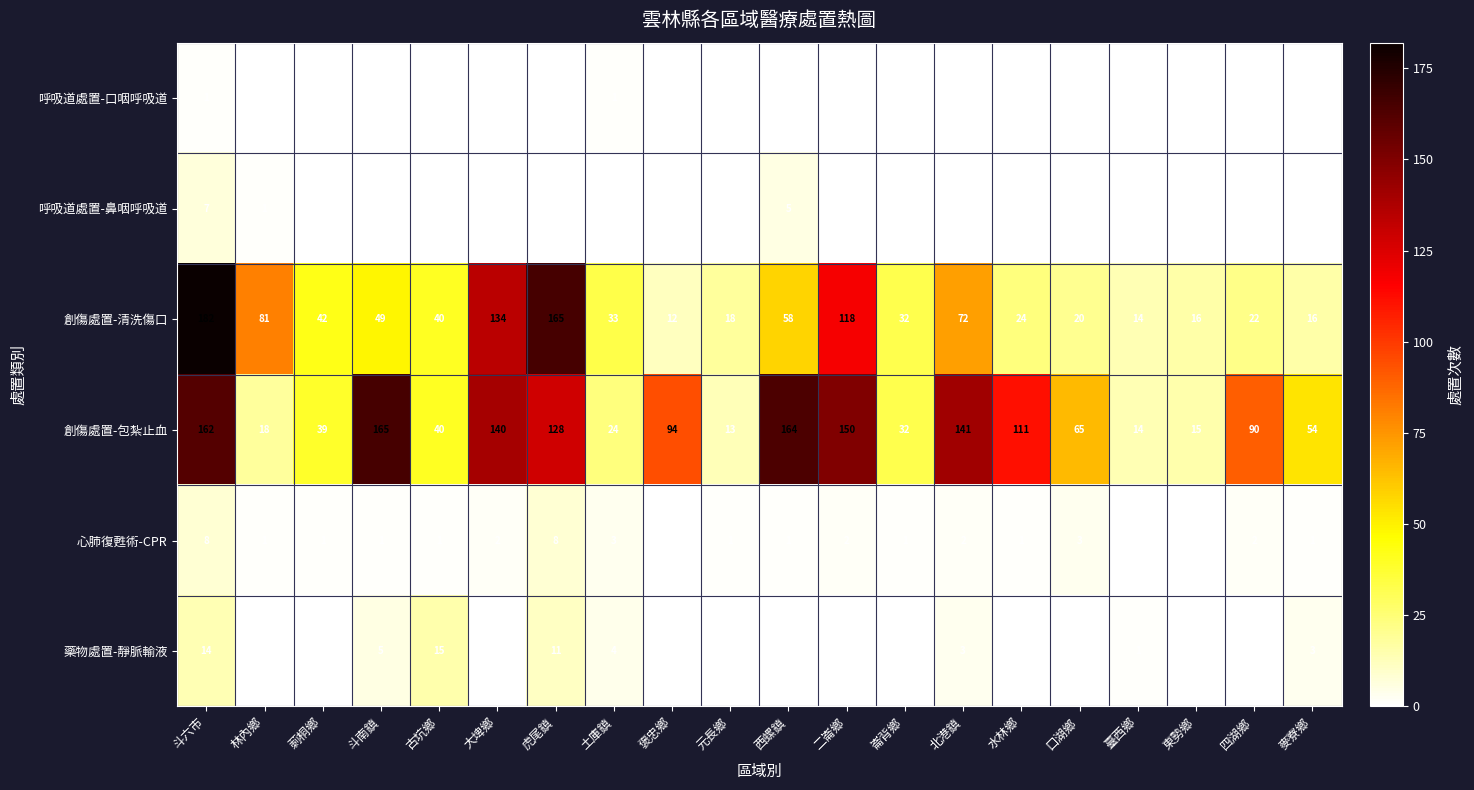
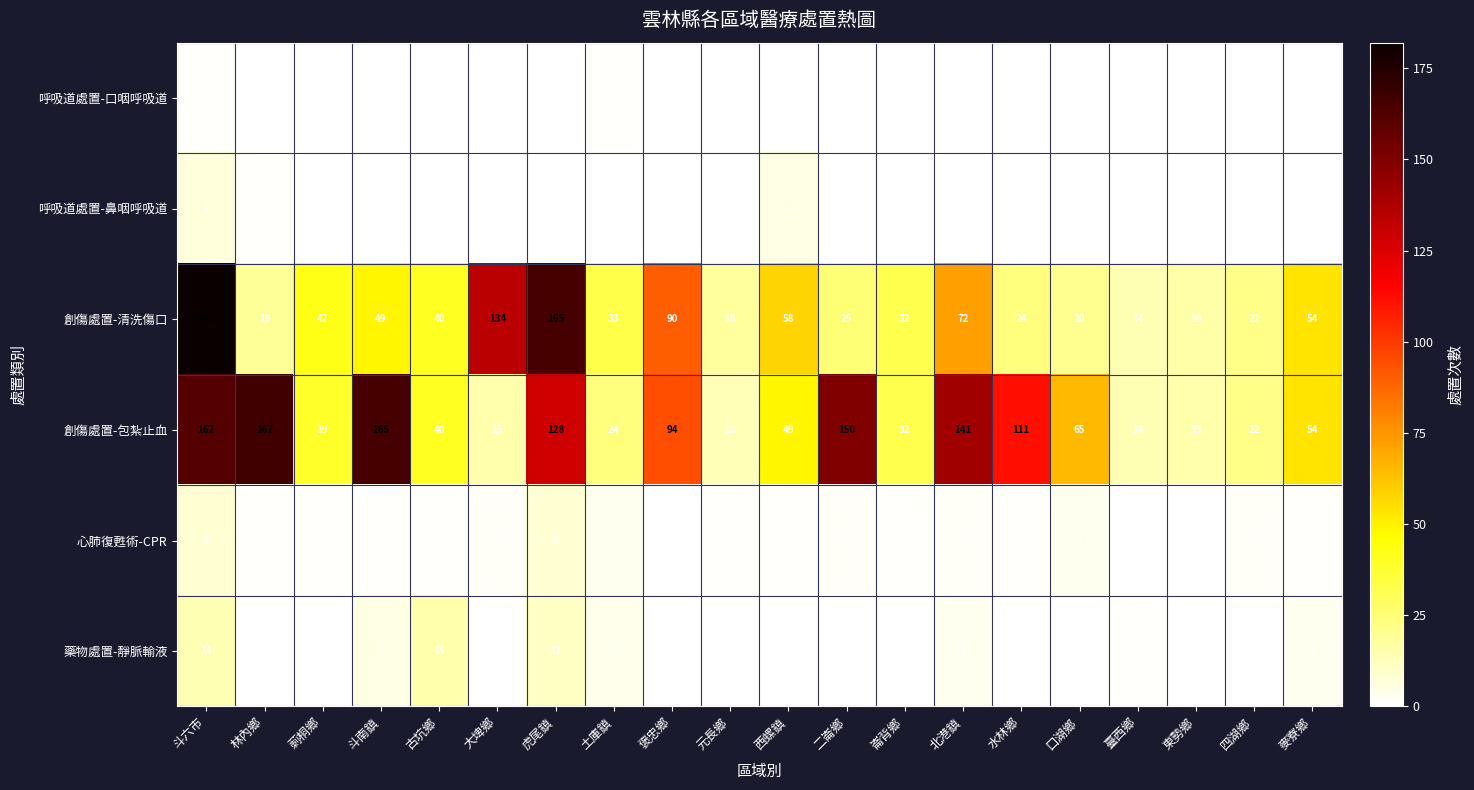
  {
    "創傷處置-清洗傷口": {
-     "林內鄉": 81,
+     "林內鄉": 19,
      "莿桐鄉": 42,
      "斗南鎮": 49,
      "古坑鄉": 40,
      "大埤鄉": 134,
      "虎尾鎮": 165,
      "土庫鎮": 33,
-     "褒忠鄉": 12,
+     "褒忠鄉": 90,
      "元長鄉": 18,
      "西螺鎮": 58,
-     "二崙鄉": 118,
+     "二崙鄉": 25,
      "崙背鄉": 32,
      "北港鎮": 72,
      "水林鄉": 24,
      "口湖鄉": 20,
      "臺西鄉": 14,
      "東勢鄉": 16,
      "四湖鄉": 22,
-     "麥寮鄉": 16
+     "麥寮鄉": 54
    },
    "創傷處置-包紮止血": {
      "斗六市": 162,
-     "林內鄉": 18,
+     "林內鄉": 167,
      "莿桐鄉": 39,
      "斗南鎮": 165,
      "古坑鄉": 40,
-     "大埤鄉": 140,
+     "大埤鄉": 15,
      "虎尾鎮": 128,
      "土庫鎮": 24,
      "褒忠鄉": 94,
      "元長鄉": 13,
-     "西螺鎮": 164,
+     "西螺鎮": 49,
      "二崙鄉": 150,
      "崙背鄉": 32,
      "北港鎮": 141,
      "水林鄉": 111,
      "口湖鄉": 65,
      "臺西鄉": 14,
      "東勢鄉": 15,
-     "四湖鄉": 90,
+     "四湖鄉": 22,
      "麥寮鄉": 54
    },
    "藥物處置-靜脈輸液": {
      "斗六市": 14,
      "古坑鄉": 15,
      "虎尾鎮": 11
    }
  }
